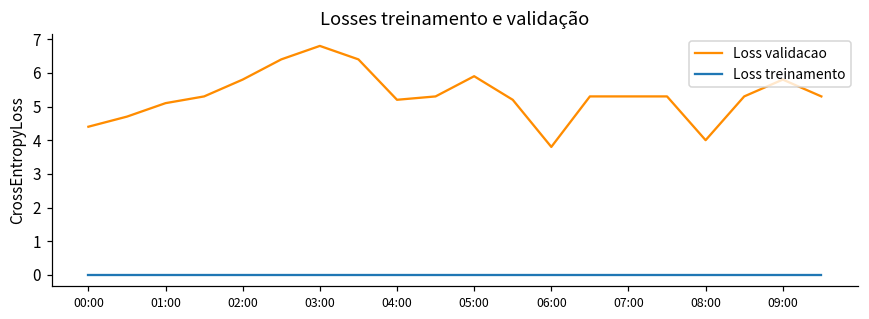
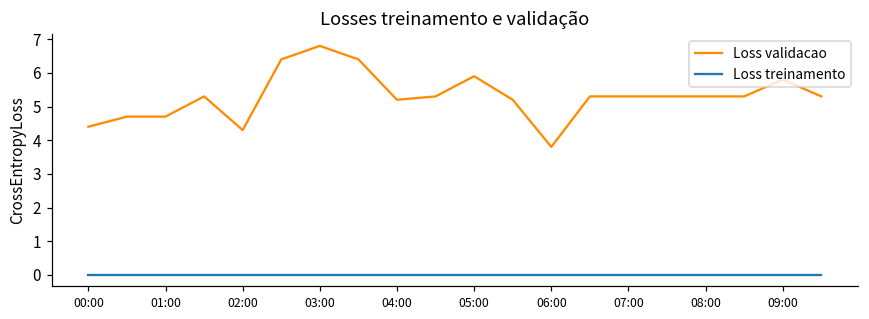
  {
    "Loss validacao": {
      "00:00": 4.4,
-     "01:00": 5.1,
-     "02:00": 5.8,
+     "01:00": 4.7,
+     "02:00": 4.3,
      "03:00": 6.8,
      "04:00": 5.2,
      "05:00": 5.9,
      "06:00": 3.8,
      "07:00": 5.3,
-     "08:00": 4.0
+     "08:00": 5.3
    },
    "Loss treinamento": {
      "00:00": 0.0,
      "01:00": 0.0,
      "02:00": 0.0,
      "03:00": 0.0,
      "04:00": 0.0,
      "05:00": 0.0,
      "06:00": 0.0,
      "07:00": 0.0,
      "08:00": 0.0,
      "09:00": 0.0
    }
  }
